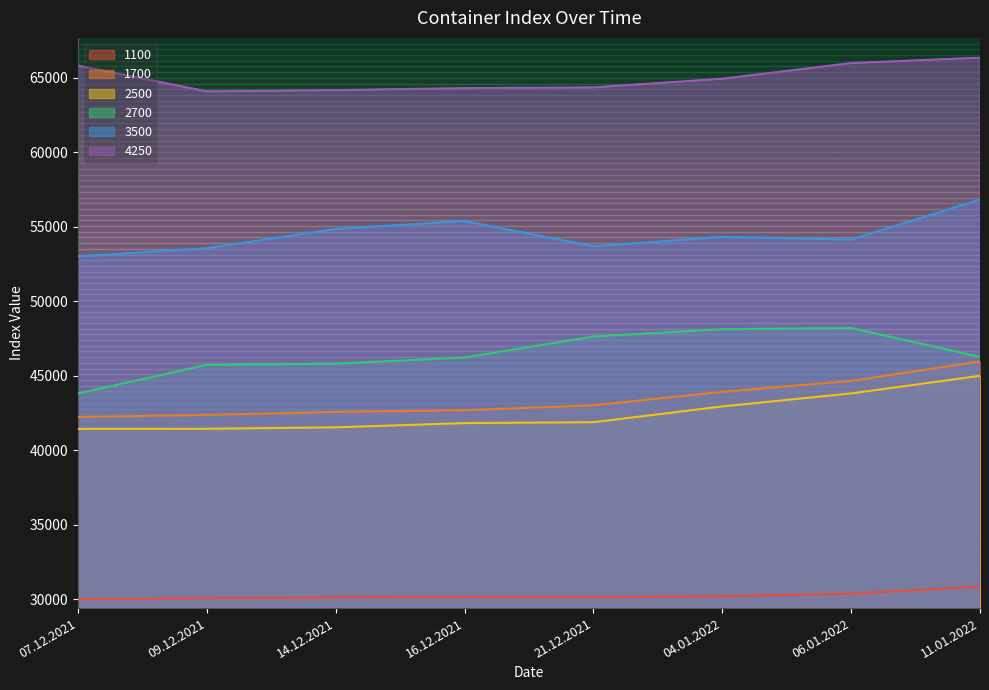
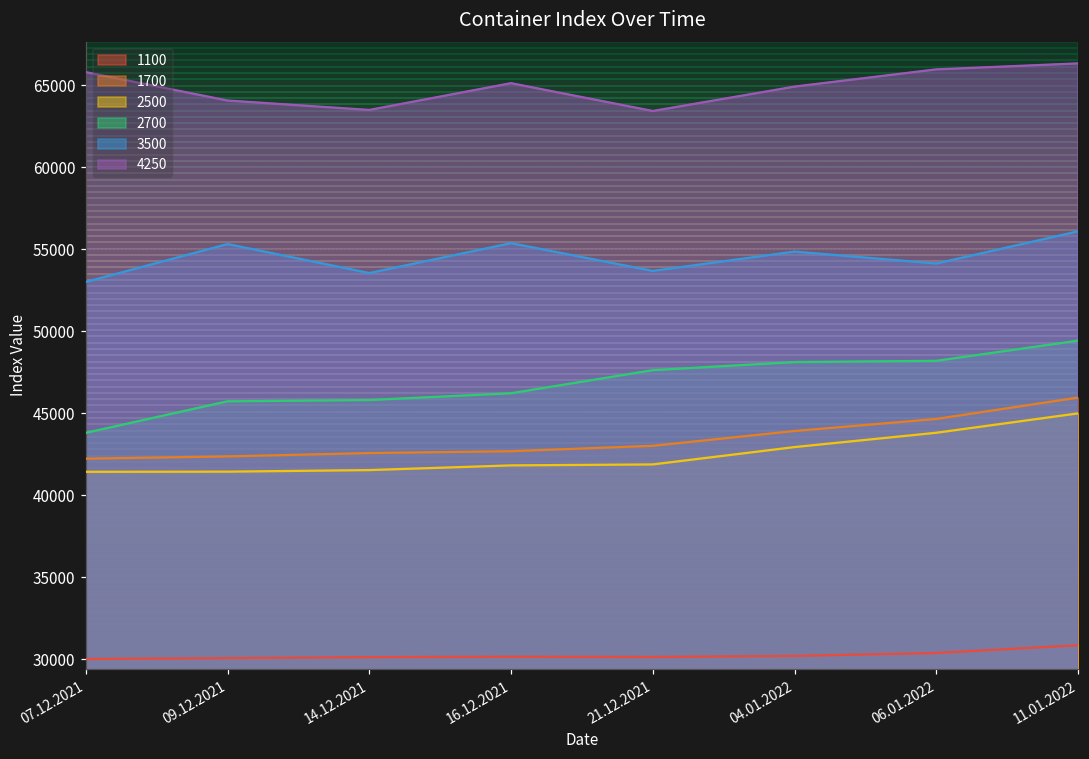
  {
    "2700": {
      "07.12.2021": 43800,
      "09.12.2021": 45700,
      "14.12.2021": 45800,
      "16.12.2021": 46200,
      "21.12.2021": 47600,
      "04.01.2022": 48100,
      "06.01.2022": 48200,
-     "11.01.2022": 46300
+     "11.01.2022": 49400
    },
    "3500": {
      "07.12.2021": 53000,
-     "09.12.2021": 53600,
-     "14.12.2021": 54800,
+     "09.12.2021": 55300,
+     "14.12.2021": 53600,
      "16.12.2021": 55400,
      "21.12.2021": 53700,
-     "04.01.2022": 54300,
+     "04.01.2022": 54900,
      "06.01.2022": 54100,
-     "11.01.2022": 56800
+     "11.01.2022": 56100
    },
    "4250": {
      "07.12.2021": 65800,
      "09.12.2021": 64100,
-     "14.12.2021": 64200,
-     "16.12.2021": 64300,
-     "21.12.2021": 64300,
+     "14.12.2021": 63500,
+     "16.12.2021": 65100,
+     "21.12.2021": 63400,
      "04.01.2022": 64900,
      "06.01.2022": 66000,
      "11.01.2022": 66300
    }
  }
